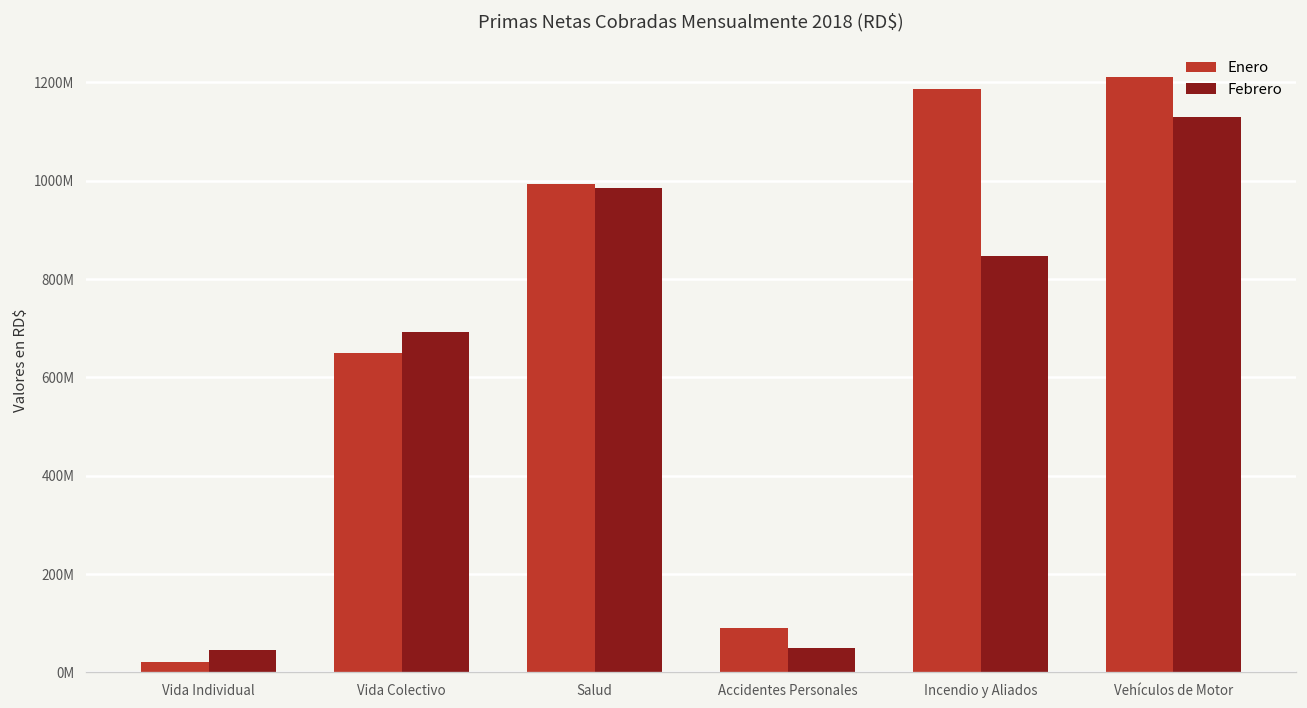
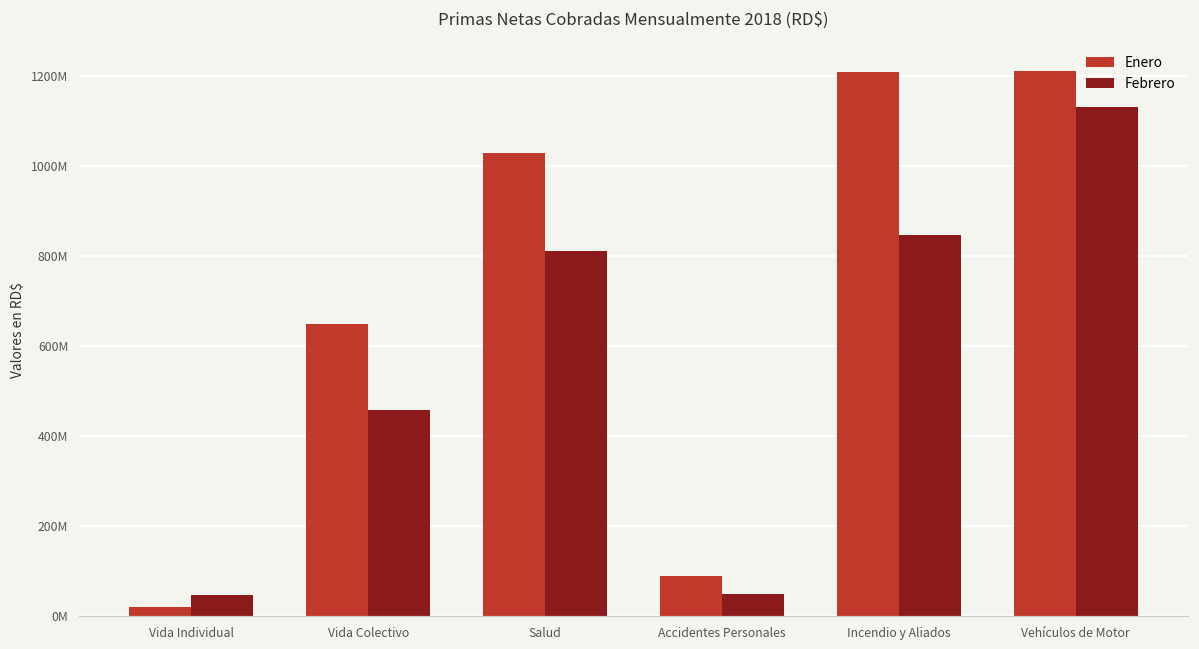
  {
    "Enero": {
      "Vida Individual": 20000000,
      "Vida Colectivo": 650000000,
-     "Salud": 990000000,
+     "Salud": 1030000000,
      "Accidentes Personales": 90000000,
-     "Incendio y Aliados": 1190000000,
+     "Incendio y Aliados": 1210000000,
      "Vehículos de Motor": 1210000000
    },
    "Febrero": {
      "Vida Individual": 50000000,
-     "Vida Colectivo": 690000000,
-     "Salud": 980000000,
+     "Vida Colectivo": 460000000,
+     "Salud": 810000000,
      "Accidentes Personales": 50000000,
      "Incendio y Aliados": 850000000,
      "Vehículos de Motor": 1130000000
    }
  }
